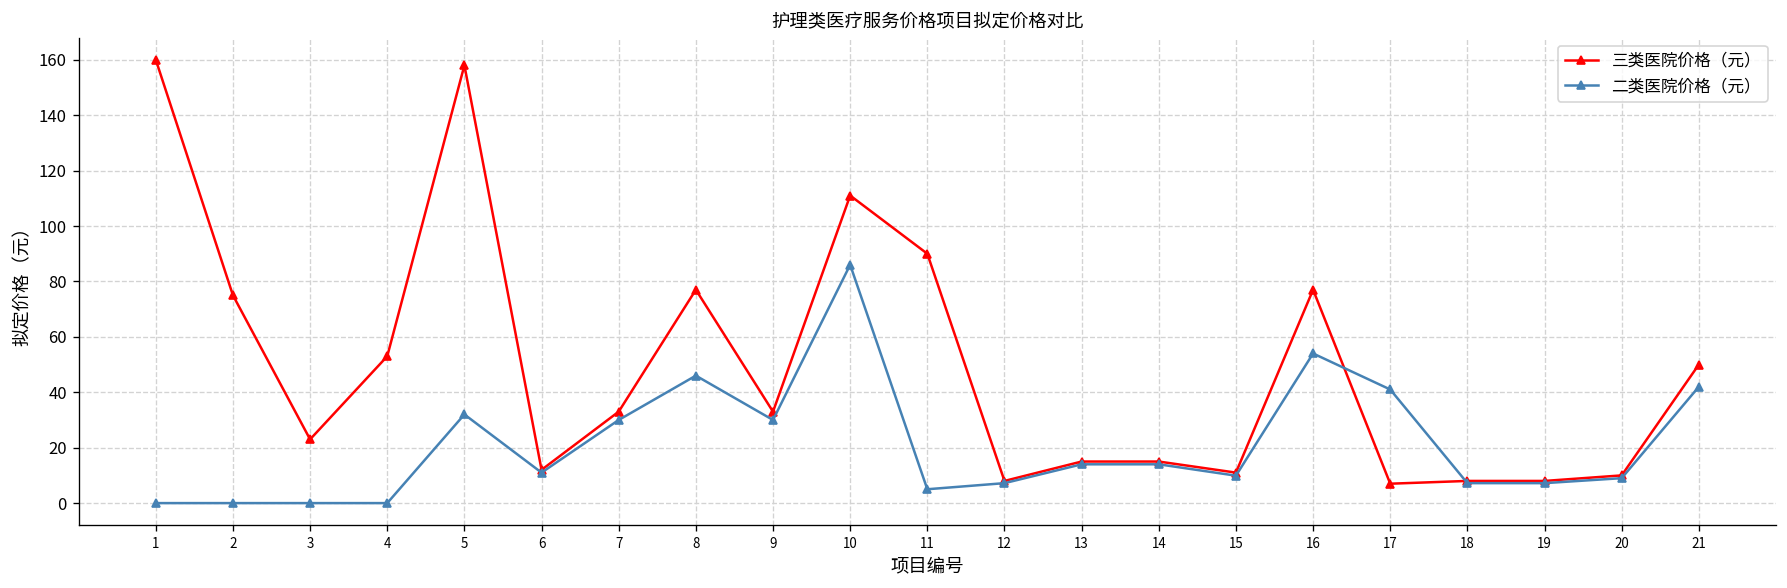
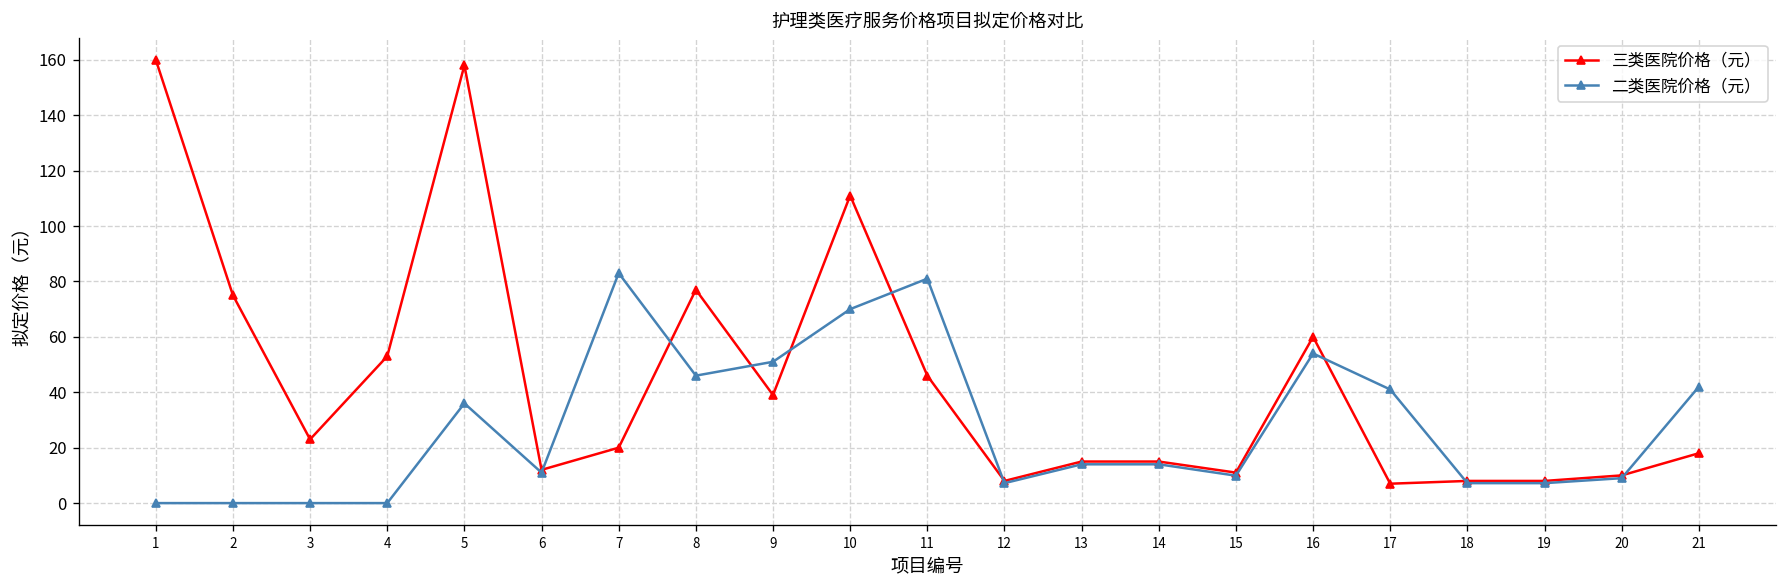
  {
    "三类医院价格（元）": {
      "1": 160,
      "2": 75,
      "3": 23,
      "4": 53,
      "5": 158,
-     "7": 33,
+     "7": 20,
      "8": 77,
-     "9": 33,
+     "9": 39,
      "10": 111,
-     "11": 90,
-     "16": 77,
+     "11": 46,
+     "16": 60,
      "17": 7,
-     "21": 50
+     "21": 18
    },
    "二类医院价格（元）": {
      "1": 0,
      "2": 0,
      "3": 0,
      "4": 0,
-     "5": 32,
-     "7": 30,
+     "5": 36,
+     "7": 83,
      "8": 46,
-     "9": 30,
-     "10": 86,
-     "11": 5,
+     "9": 51,
+     "10": 70,
+     "11": 81,
      "16": 54,
      "17": 41,
      "21": 42
    }
  }
